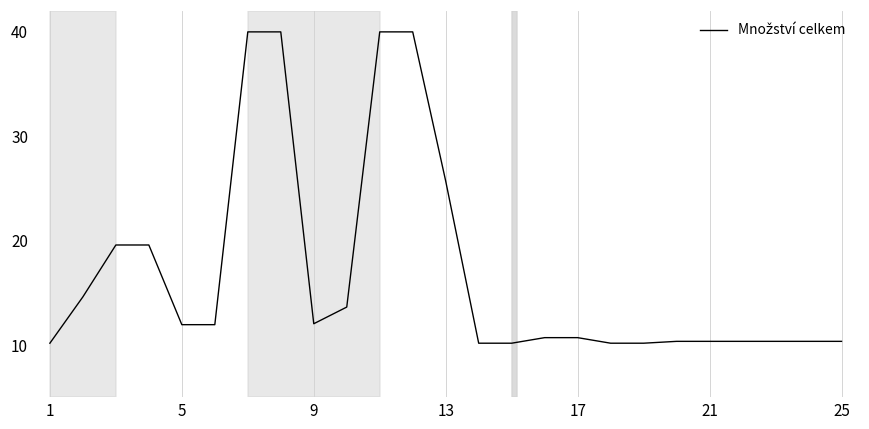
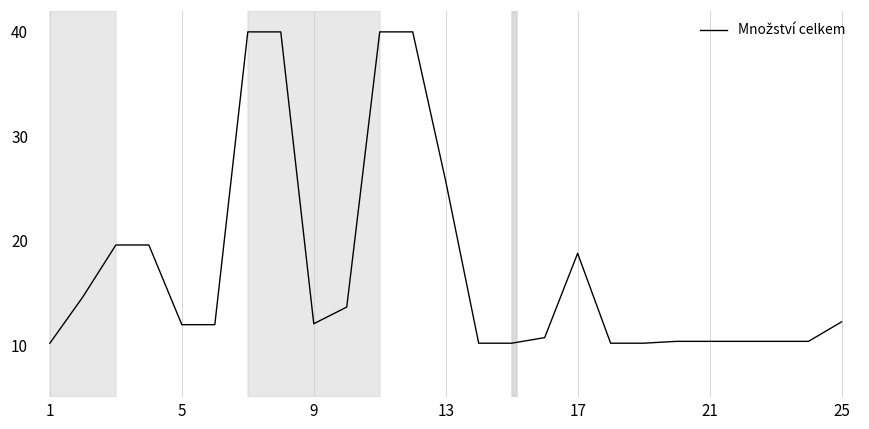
  {
    "1": 10,
    "5": 12,
    "9": 12,
    "13": 26,
-   "17": 11,
+   "17": 19,
    "21": 10,
-   "25": 10
+   "25": 12
  }
